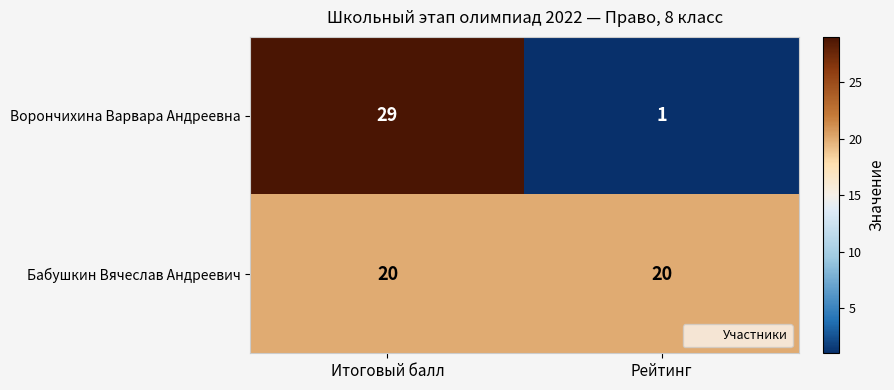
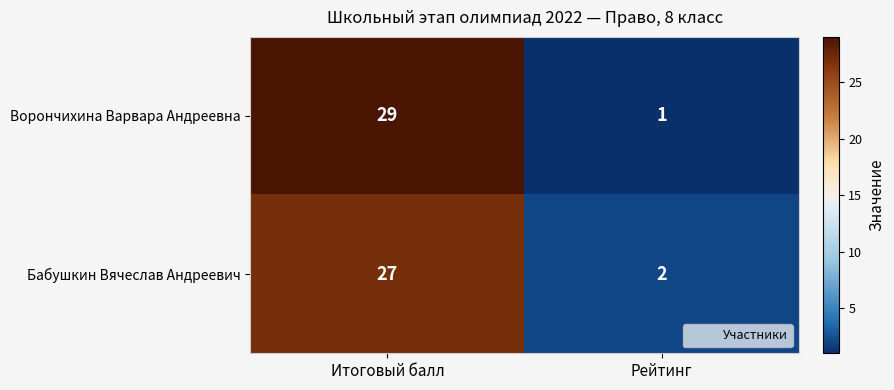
  {
    "Ворончихина Варвара Андреевна": {
      "Итоговый балл": 29,
      "Рейтинг": 1
    },
    "Бабушкин Вячеслав Андреевич": {
-     "Итоговый балл": 20,
-     "Рейтинг": 20
+     "Итоговый балл": 27,
+     "Рейтинг": 2
    }
  }
